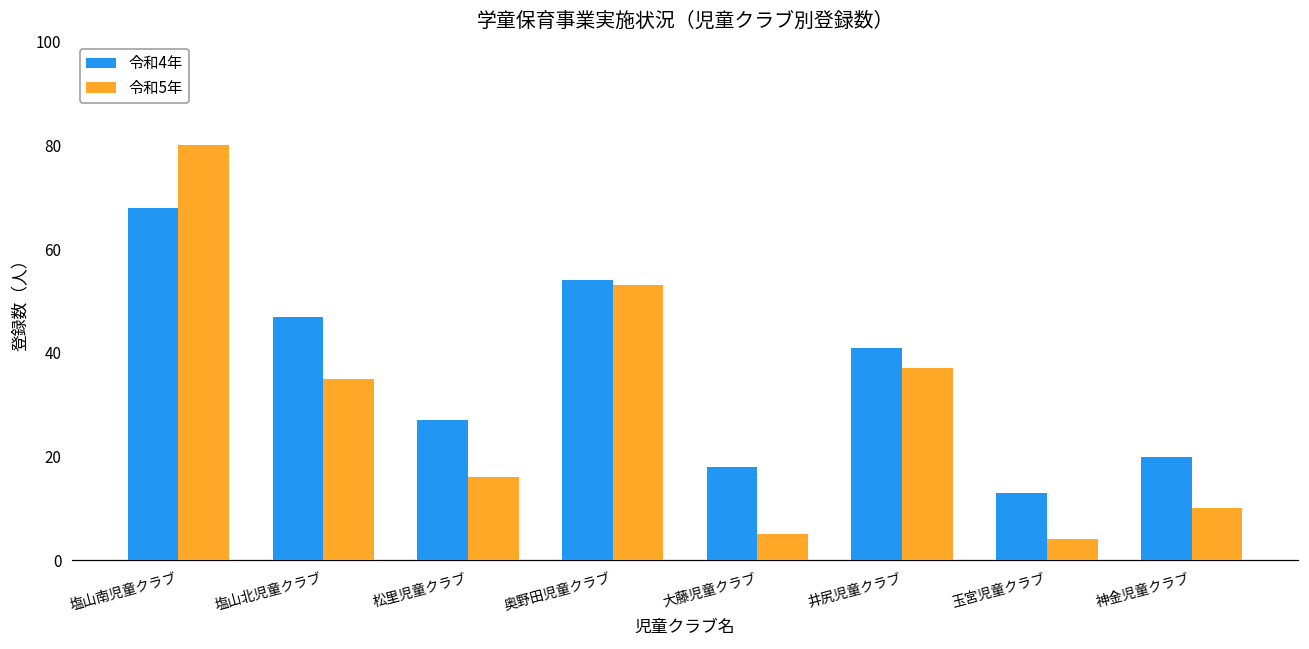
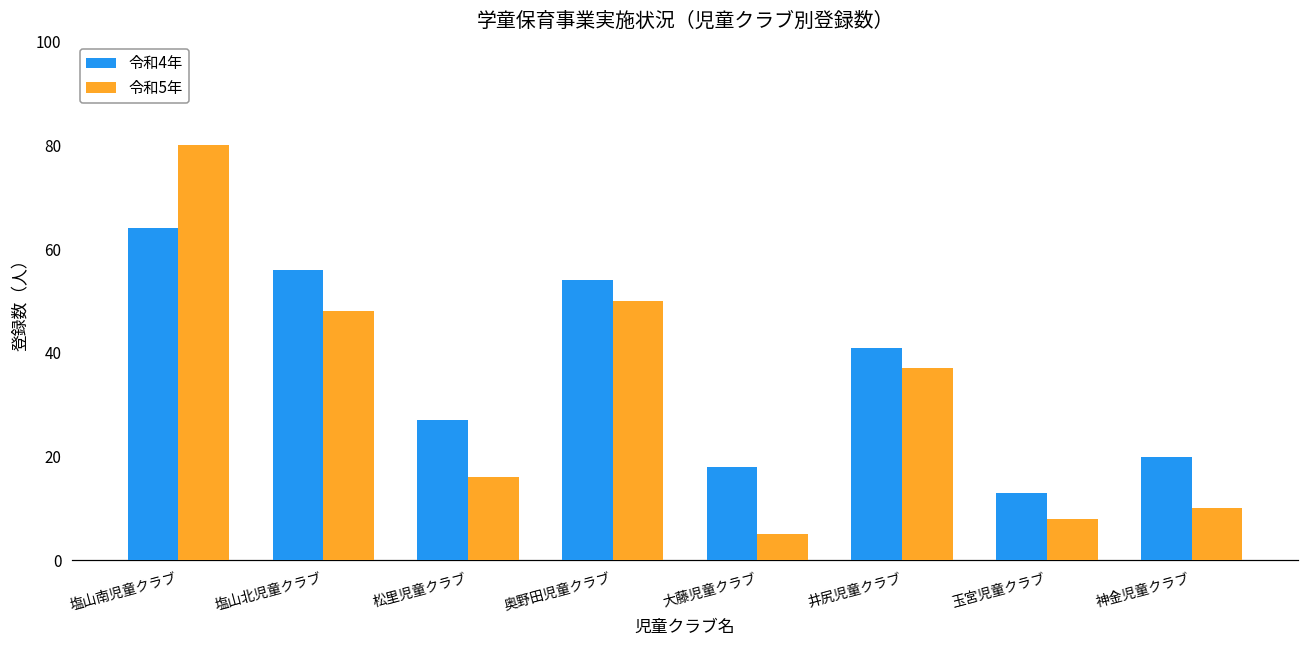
  {
    "令和4年": {
-     "塩山南児童クラブ": 68,
-     "塩山北児童クラブ": 47,
+     "塩山南児童クラブ": 64,
+     "塩山北児童クラブ": 56,
      "松里児童クラブ": 27,
      "奥野田児童クラブ": 54,
      "大藤児童クラブ": 18,
      "井尻児童クラブ": 41,
      "玉宮児童クラブ": 13,
      "神金児童クラブ": 20
    },
    "令和5年": {
      "塩山南児童クラブ": 80,
-     "塩山北児童クラブ": 35,
+     "塩山北児童クラブ": 48,
      "松里児童クラブ": 16,
-     "奥野田児童クラブ": 53,
+     "奥野田児童クラブ": 50,
      "大藤児童クラブ": 5,
      "井尻児童クラブ": 37,
-     "玉宮児童クラブ": 4,
+     "玉宮児童クラブ": 8,
      "神金児童クラブ": 10
    }
  }
